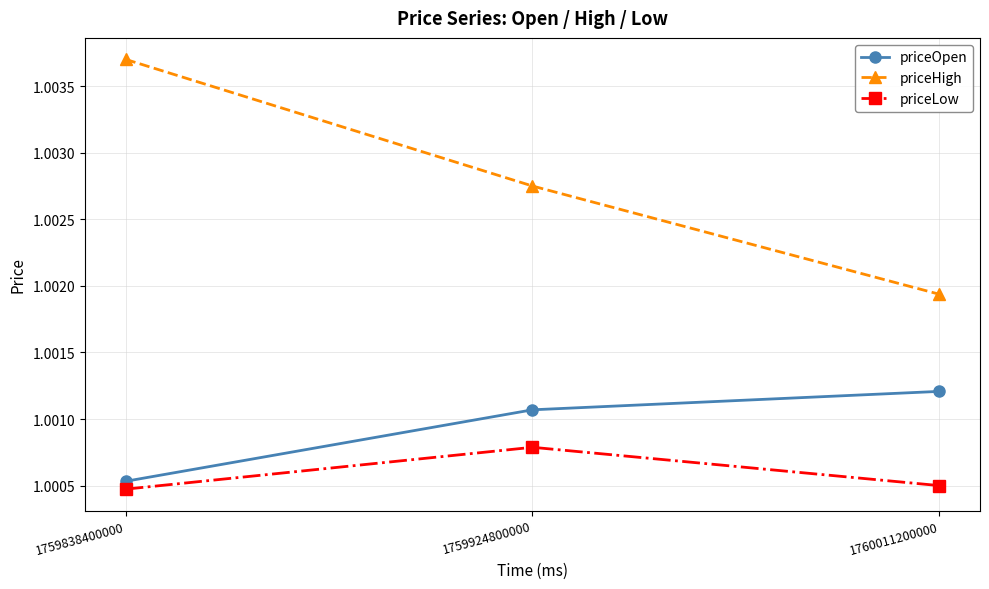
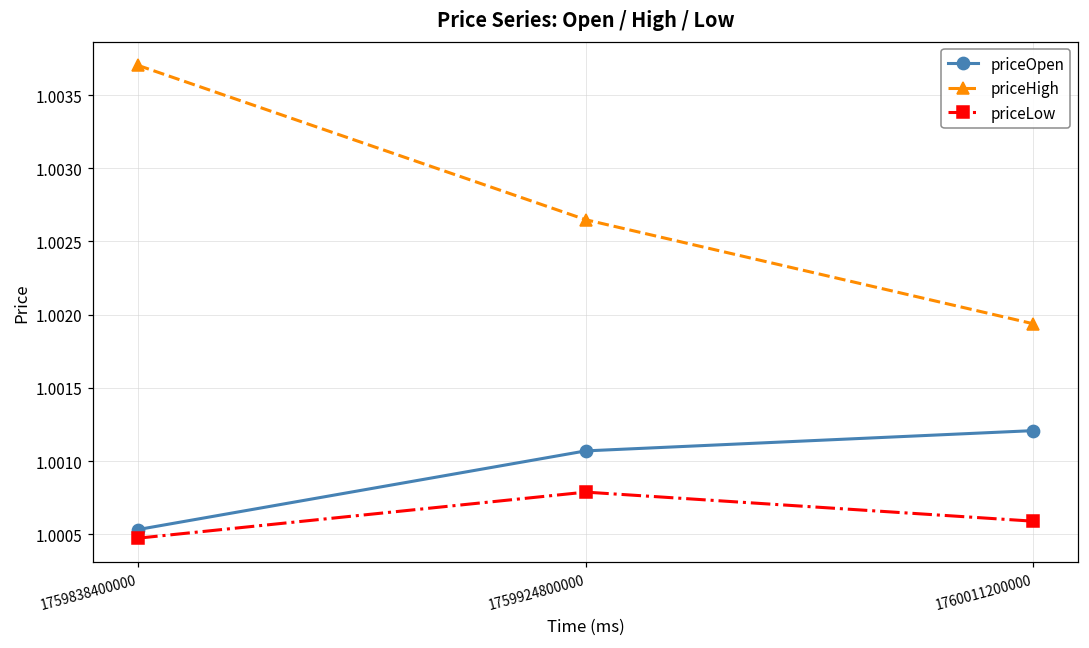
  {
    "priceOpen": {
      "1759838400000": 1.00053,
      "1759924800000": 1.00107,
      "1760011200000": 1.00121
    },
    "priceHigh": {
      "1759838400000": 1.00370,
-     "1759924800000": 1.00275,
+     "1759924800000": 1.00265,
      "1760011200000": 1.00194
    },
    "priceLow": {
      "1759838400000": 1.00047,
      "1759924800000": 1.00079,
-     "1760011200000": 1.00050
+     "1760011200000": 1.00059
    }
  }
